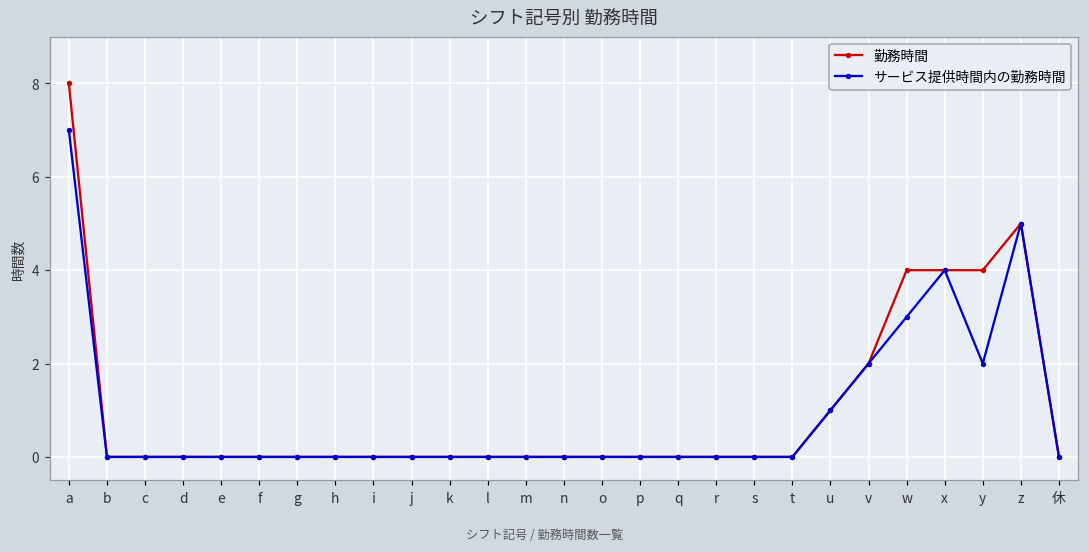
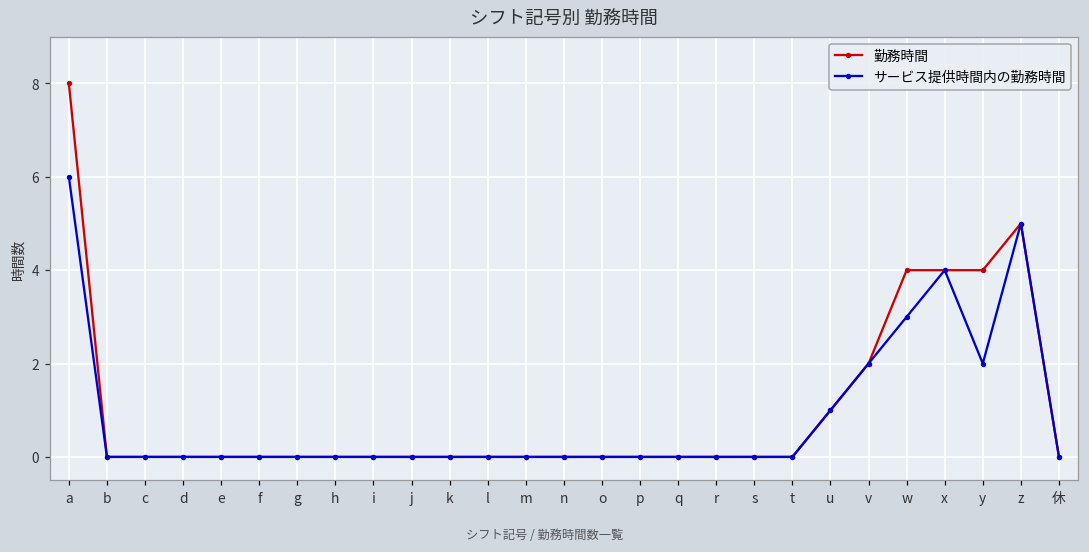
  {
    "勤務時間": {
      "a": 8,
      "w": 4,
      "y": 4
    },
    "サービス提供時間内の勤務時間": {
-     "a": 7,
+     "a": 6,
      "w": 3,
      "y": 2
    }
  }
